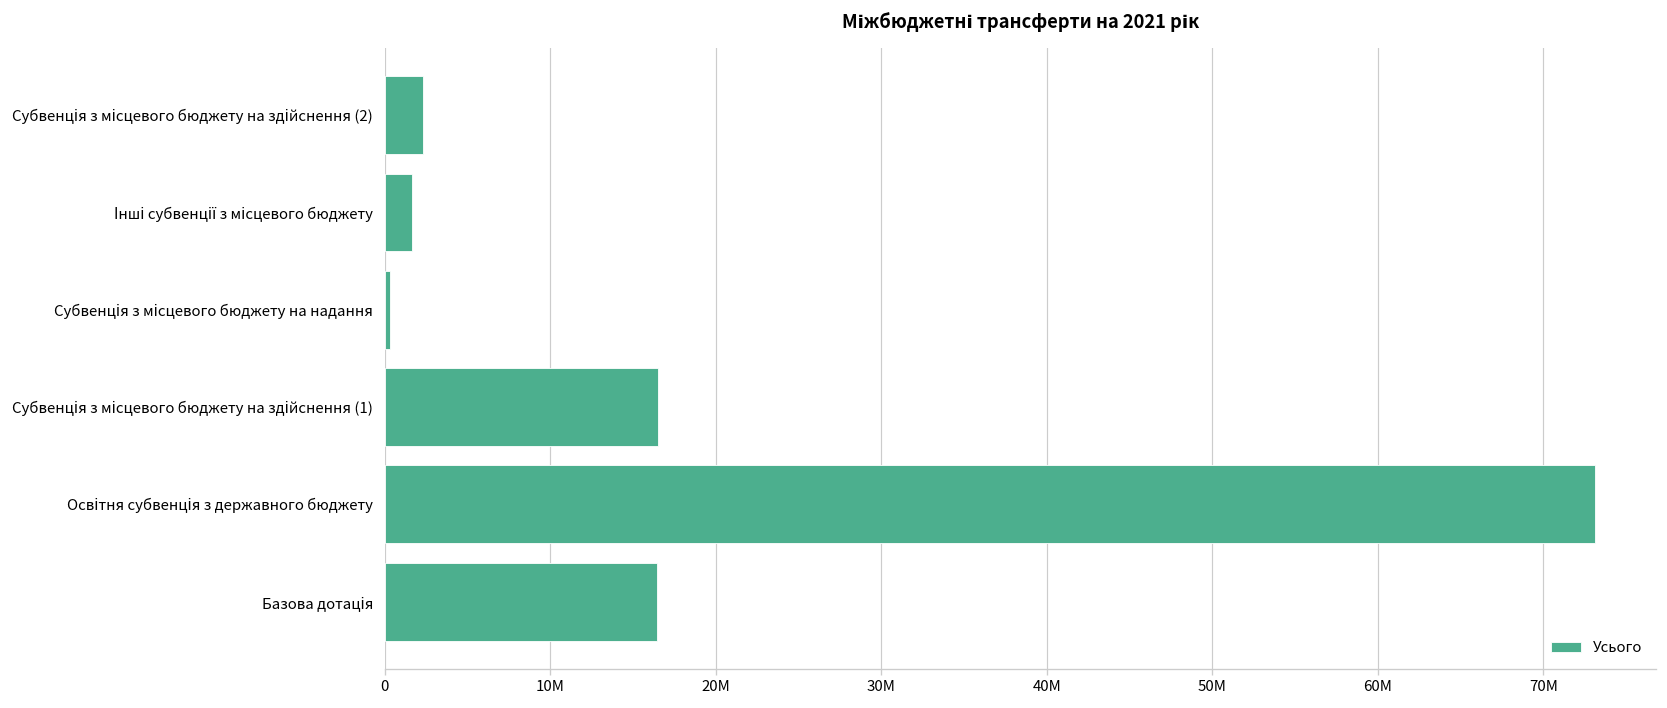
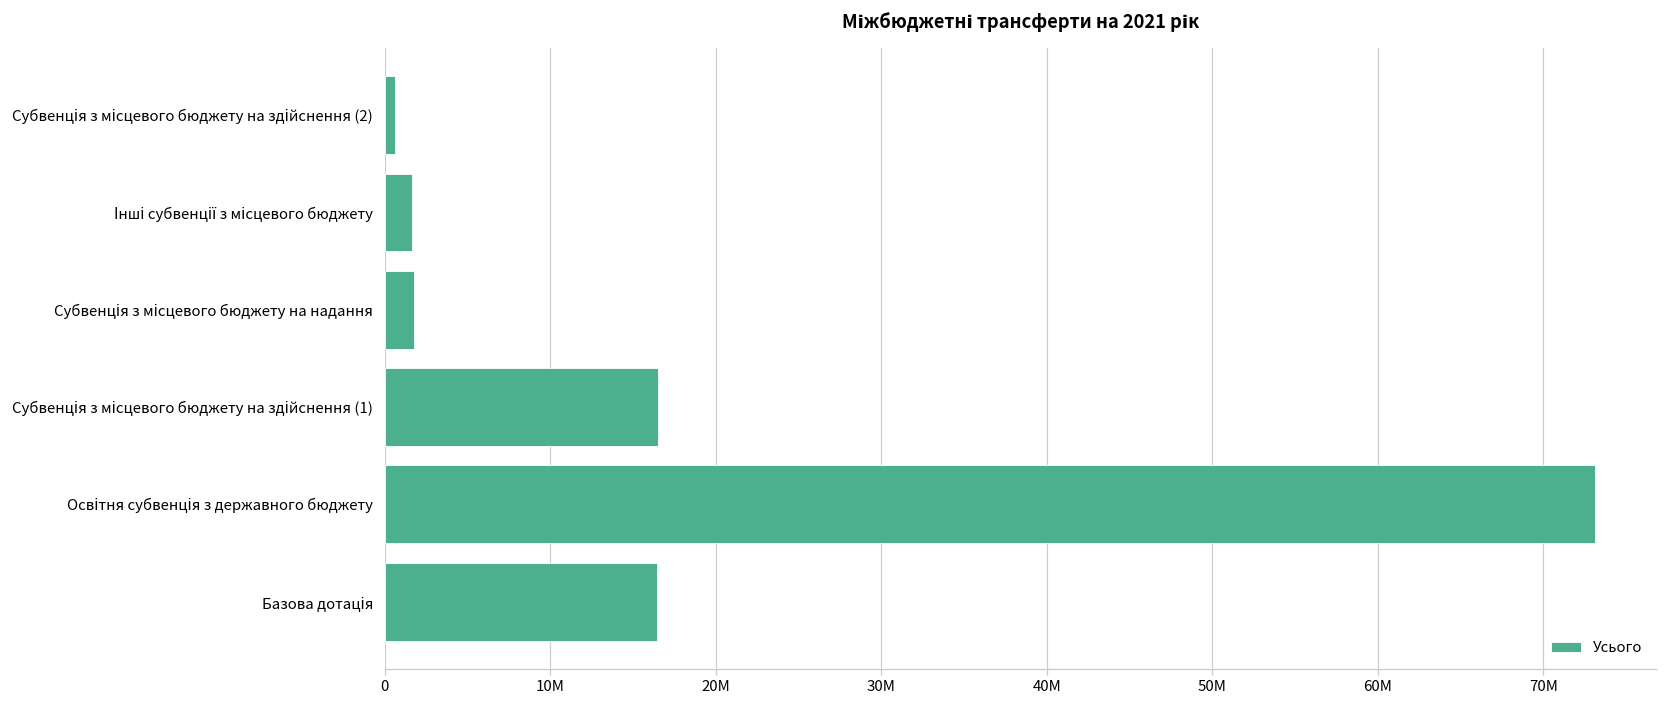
  {
-   "Субвенція з місцевого бюджету на здійснення (2)": 2300000,
+   "Субвенція з місцевого бюджету на здійснення (2)": 600000,
    "Інші субвенції з місцевого бюджету": 1600000,
-   "Субвенція з місцевого бюджету на надання": 300000,
+   "Субвенція з місцевого бюджету на надання": 1800000,
    "Субвенція з місцевого бюджету на здійснення (1)": 16500000,
    "Освітня субвенція з державного бюджету": 73100000,
    "Базова дотація": 16500000
  }
